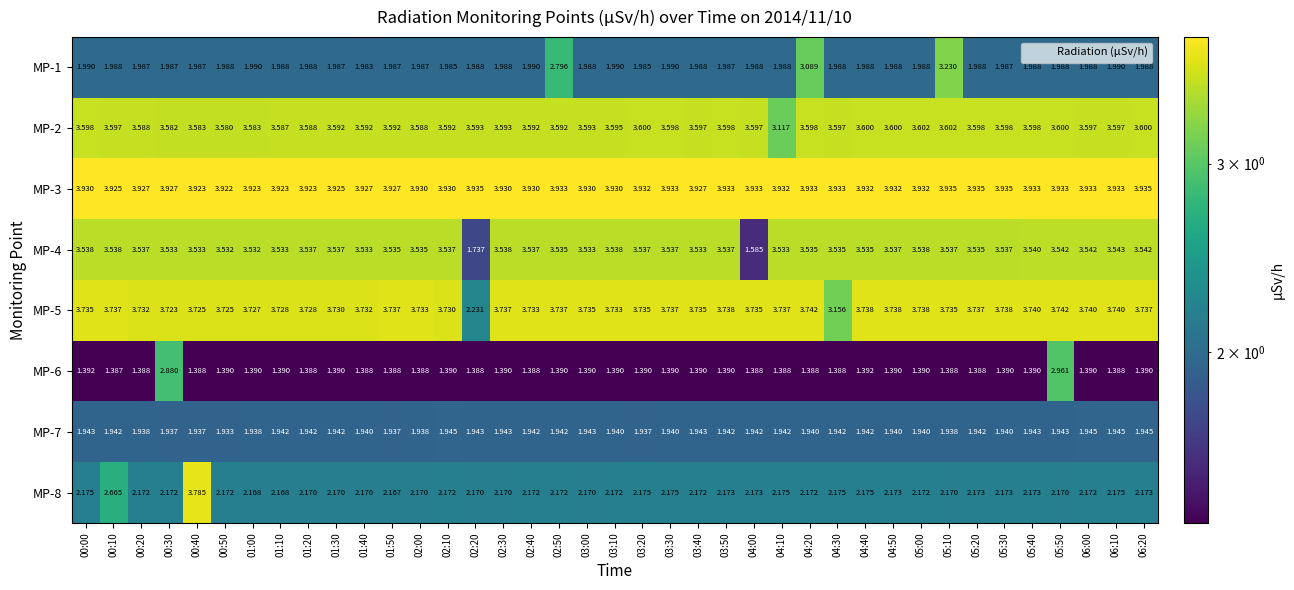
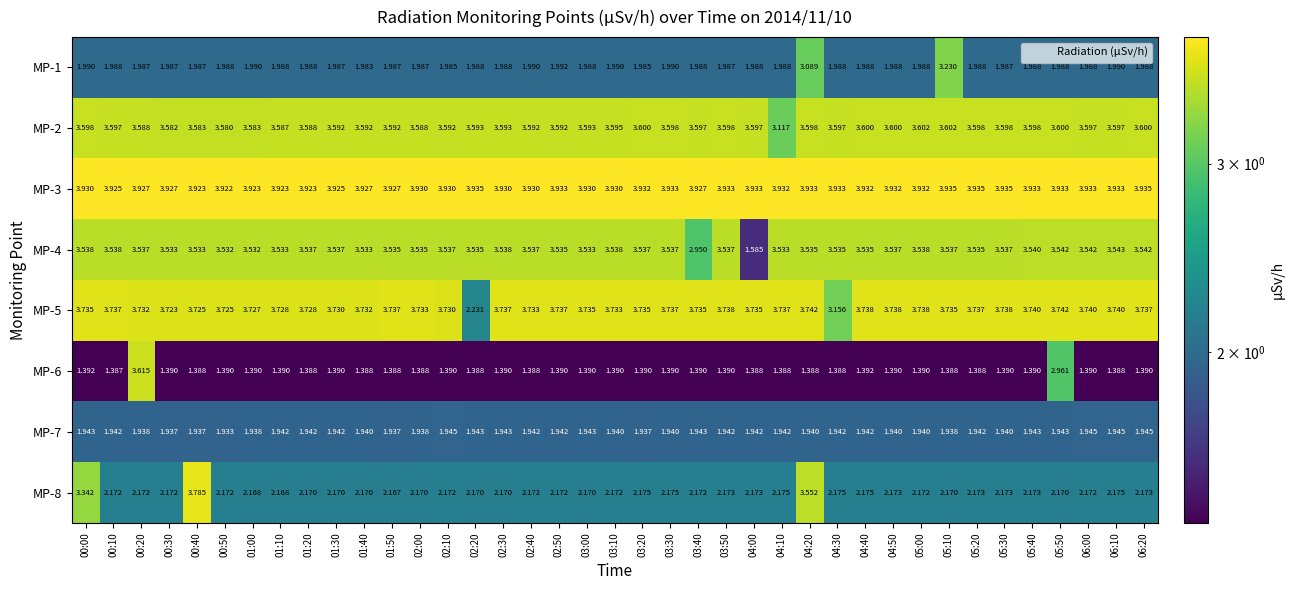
  {
    "MP-1": {
      "00:00": 1.990,
      "00:10": 1.988,
      "00:20": 1.987,
      "00:30": 1.987,
      "00:40": 1.987,
      "00:50": 1.988,
      "01:00": 1.990,
      "01:10": 1.988,
      "01:20": 1.988,
      "01:30": 1.987,
      "01:40": 1.983,
      "01:50": 1.987,
      "02:00": 1.987,
      "02:10": 1.985,
      "02:20": 1.988,
      "02:30": 1.988,
      "02:40": 1.990,
-     "02:50": 2.796,
+     "02:50": 1.992,
      "03:00": 1.988,
      "03:10": 1.990,
      "03:20": 1.985,
      "03:30": 1.990,
      "03:40": 1.988,
      "03:50": 1.987,
      "04:00": 1.988,
      "04:10": 1.988,
      "04:20": 3.089,
      "04:30": 1.988,
      "04:40": 1.988,
      "04:50": 1.988,
      "05:00": 1.988,
      "05:10": 3.230,
      "05:20": 1.988,
      "05:30": 1.987,
      "05:40": 1.988,
      "05:50": 1.988,
      "06:00": 1.988,
      "06:10": 1.990,
      "06:20": 1.988
    },
    "MP-4": {
      "00:00": 3.538,
      "00:10": 3.538,
      "00:20": 3.537,
      "00:30": 3.533,
      "00:40": 3.533,
      "00:50": 3.532,
      "01:00": 3.532,
      "01:10": 3.533,
      "01:20": 3.537,
      "01:30": 3.537,
      "01:40": 3.533,
      "01:50": 3.535,
      "02:00": 3.535,
      "02:10": 3.537,
-     "02:20": 1.737,
+     "02:20": 3.535,
      "02:30": 3.538,
      "02:40": 3.537,
      "02:50": 3.535,
      "03:00": 3.533,
      "03:10": 3.538,
      "03:20": 3.537,
      "03:30": 3.537,
-     "03:40": 3.533,
+     "03:40": 2.950,
      "03:50": 3.537,
      "04:00": 1.585,
      "04:10": 3.533,
      "04:20": 3.535,
      "04:30": 3.535,
      "04:40": 3.535,
      "04:50": 3.537,
      "05:00": 3.538,
      "05:10": 3.537,
      "05:20": 3.535,
      "05:30": 3.537,
      "05:40": 3.540,
      "05:50": 3.542,
      "06:00": 3.542,
      "06:10": 3.543,
      "06:20": 3.542
    },
    "MP-6": {
      "00:00": 1.392,
      "00:10": 1.387,
-     "00:20": 1.388,
-     "00:30": 2.880,
+     "00:20": 3.615,
+     "00:30": 1.390,
      "00:40": 1.388,
      "00:50": 1.390,
      "01:00": 1.390,
      "01:10": 1.390,
      "01:20": 1.388,
      "01:30": 1.390,
      "01:40": 1.388,
      "01:50": 1.388,
      "02:00": 1.388,
      "02:10": 1.390,
      "02:20": 1.388,
      "02:30": 1.390,
      "02:40": 1.388,
      "02:50": 1.390,
      "03:00": 1.390,
      "03:10": 1.390,
      "03:20": 1.390,
      "03:30": 1.390,
      "03:40": 1.390,
      "03:50": 1.390,
      "04:00": 1.388,
      "04:10": 1.388,
      "04:20": 1.388,
      "04:30": 1.388,
      "04:40": 1.392,
      "04:50": 1.390,
      "05:00": 1.390,
      "05:10": 1.388,
      "05:20": 1.388,
      "05:30": 1.390,
      "05:40": 1.390,
      "05:50": 2.961,
      "06:00": 1.390,
      "06:10": 1.388,
      "06:20": 1.390
    },
    "MP-8": {
-     "00:00": 2.175,
-     "00:10": 2.665,
+     "00:00": 3.342,
+     "00:10": 2.172,
      "00:20": 2.172,
      "00:30": 2.172,
      "00:40": 3.785,
      "00:50": 2.172,
      "01:00": 2.168,
      "01:10": 2.168,
      "01:20": 2.170,
      "01:30": 2.170,
      "01:40": 2.170,
      "01:50": 2.167,
      "02:00": 2.170,
      "02:10": 2.172,
      "02:20": 2.170,
      "02:30": 2.170,
      "02:40": 2.172,
      "02:50": 2.172,
      "03:00": 2.170,
      "03:10": 2.172,
      "03:20": 2.175,
      "03:30": 2.175,
      "03:40": 2.172,
      "03:50": 2.173,
      "04:00": 2.173,
      "04:10": 2.175,
-     "04:20": 2.172,
+     "04:20": 3.552,
      "04:30": 2.175,
      "04:40": 2.175,
      "04:50": 2.173,
      "05:00": 2.172,
      "05:10": 2.170,
      "05:20": 2.173,
      "05:30": 2.173,
      "05:40": 2.173,
      "05:50": 2.170,
      "06:00": 2.172,
      "06:10": 2.175,
      "06:20": 2.173
    }
  }
